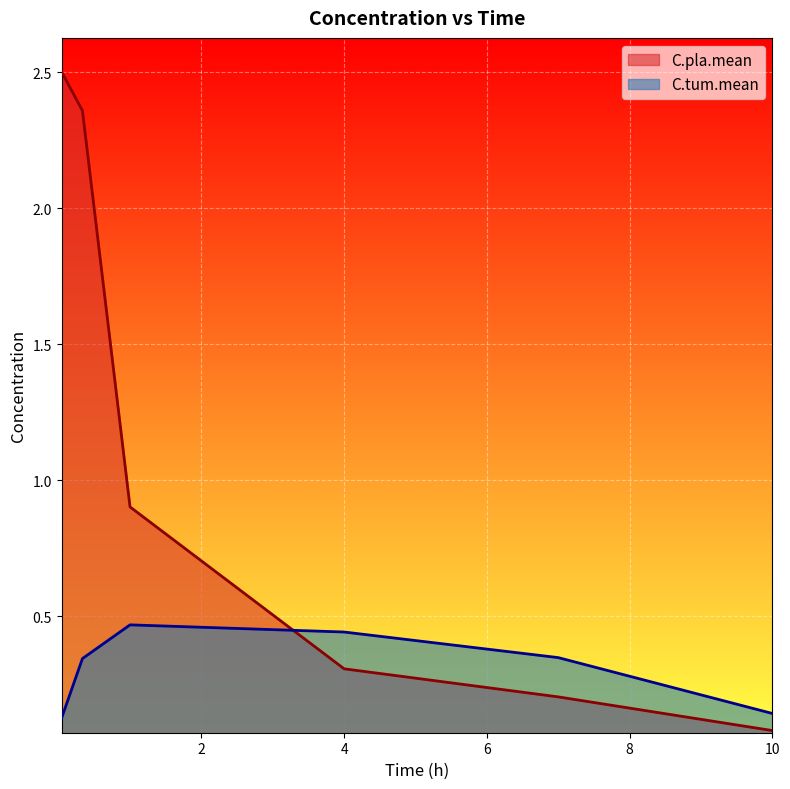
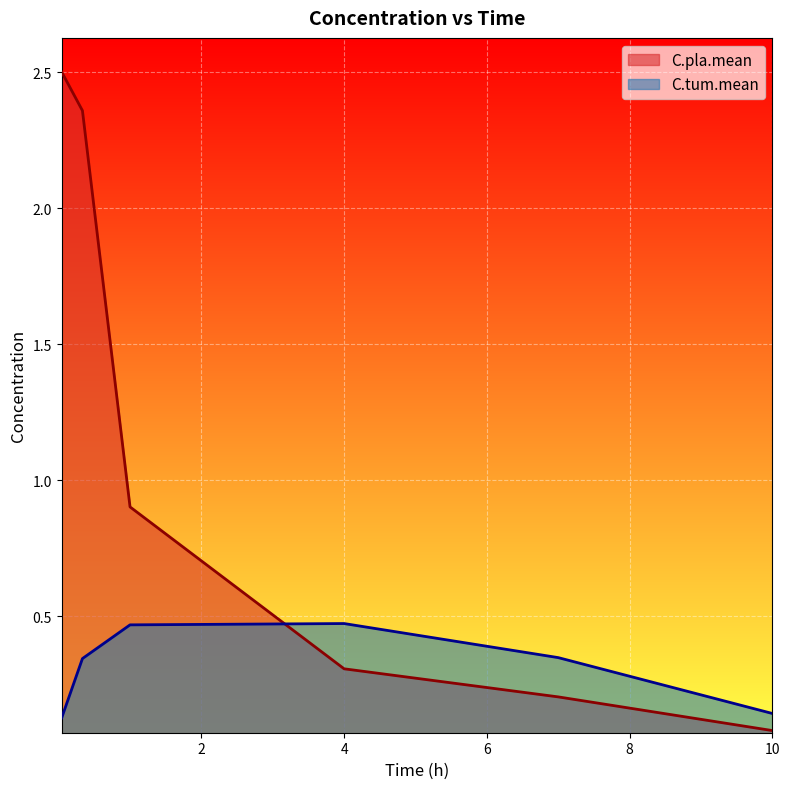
  {
    "C.pla.mean": {
      "4": 0.31,
      "10": 0.08
    },
    "C.tum.mean": {
-     "4": 0.44,
+     "4": 0.47,
      "10": 0.14
    }
  }
